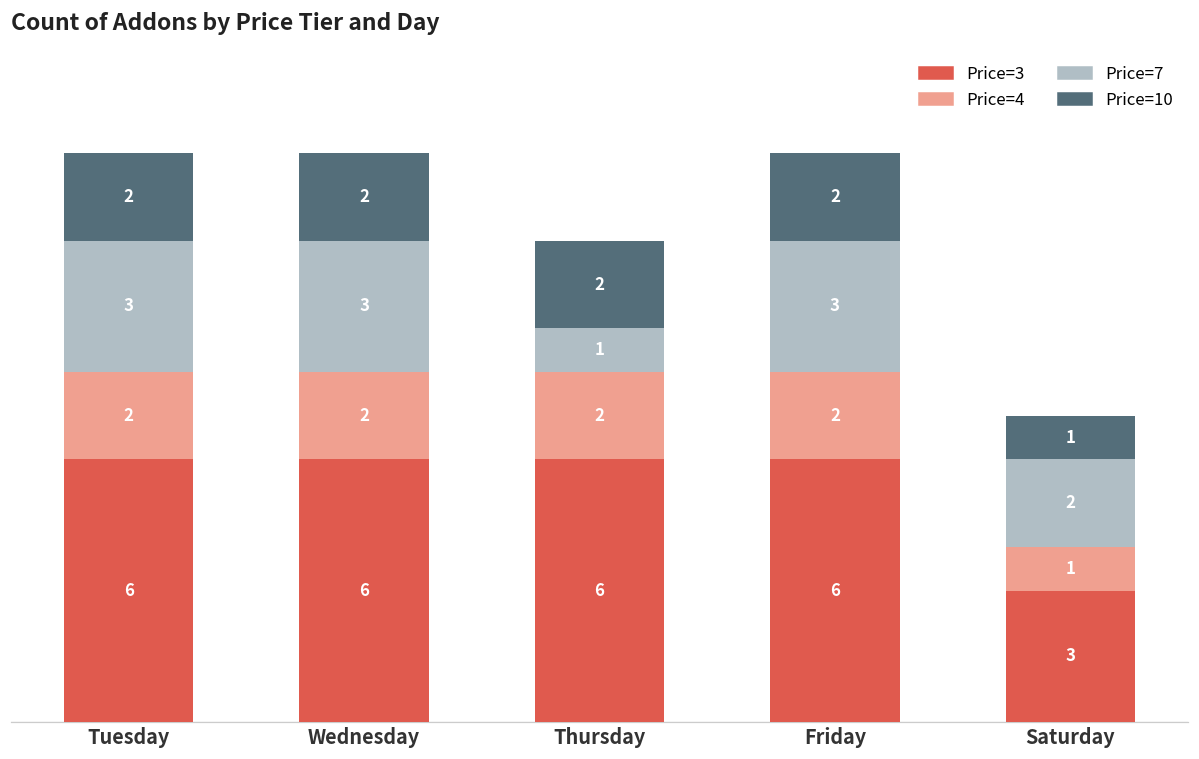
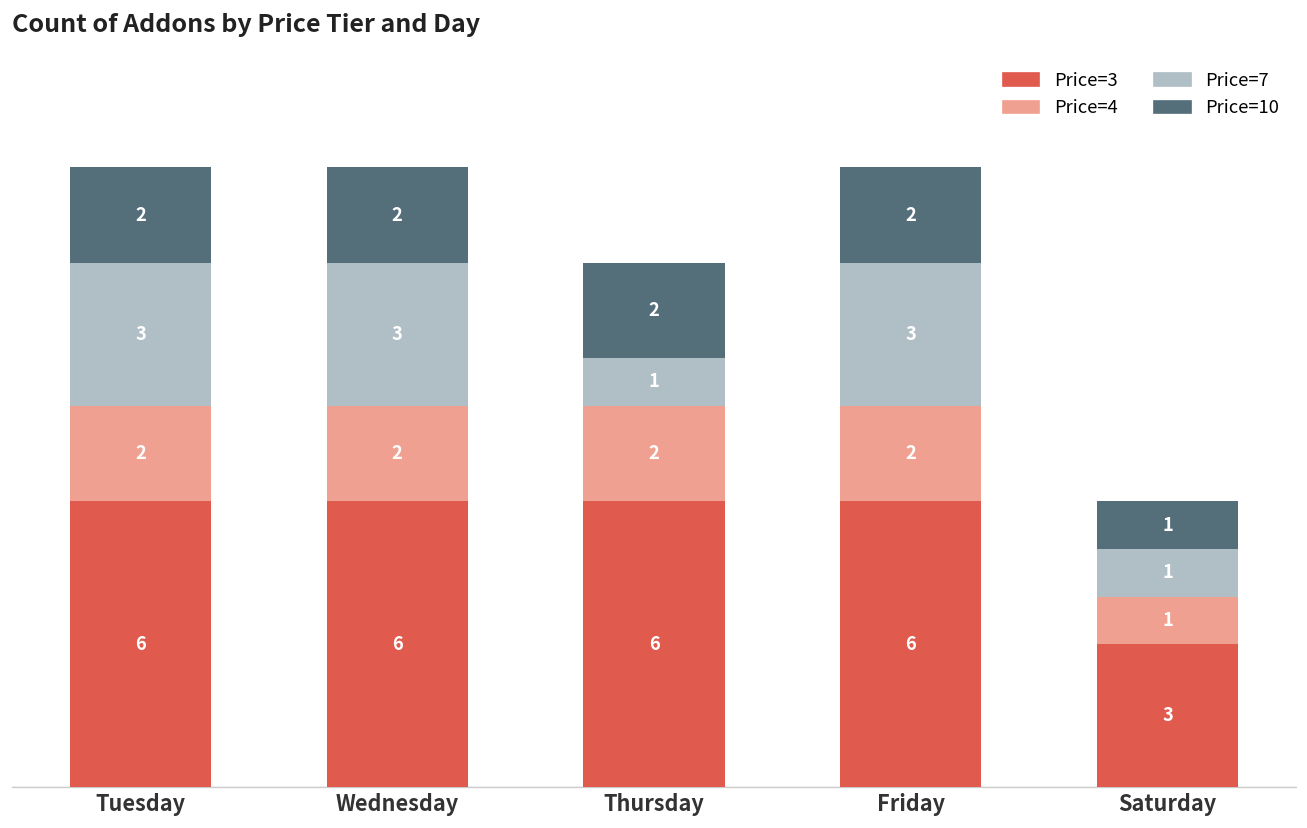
  {
    "Price=3": {
      "Tuesday": 6,
      "Wednesday": 6,
      "Thursday": 6,
      "Friday": 6,
      "Saturday": 3
    },
    "Price=4": {
      "Tuesday": 2,
      "Wednesday": 2,
      "Thursday": 2,
      "Friday": 2,
      "Saturday": 1
    },
    "Price=7": {
      "Tuesday": 3,
      "Wednesday": 3,
      "Thursday": 1,
      "Friday": 3,
-     "Saturday": 2
+     "Saturday": 1
    },
    "Price=10": {
      "Tuesday": 2,
      "Wednesday": 2,
      "Thursday": 2,
      "Friday": 2,
      "Saturday": 1
    }
  }
